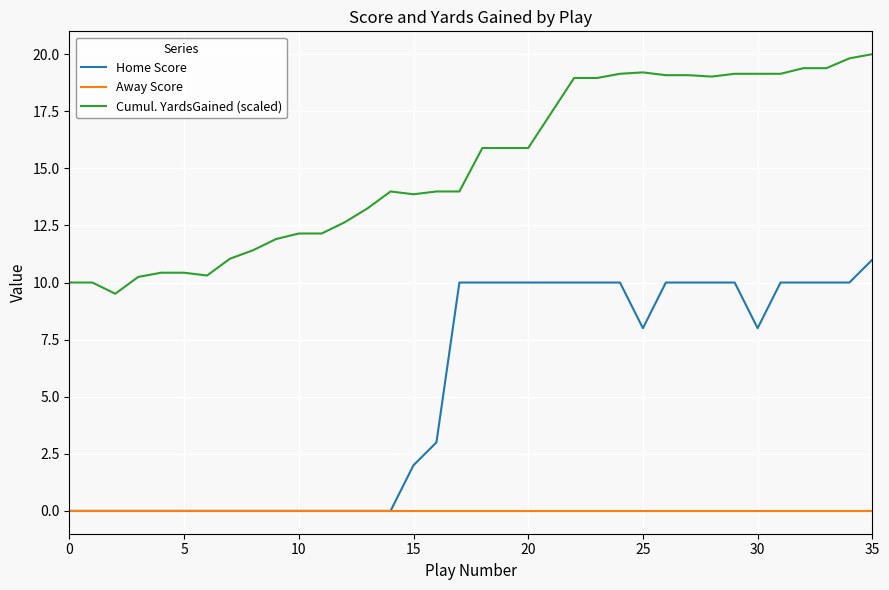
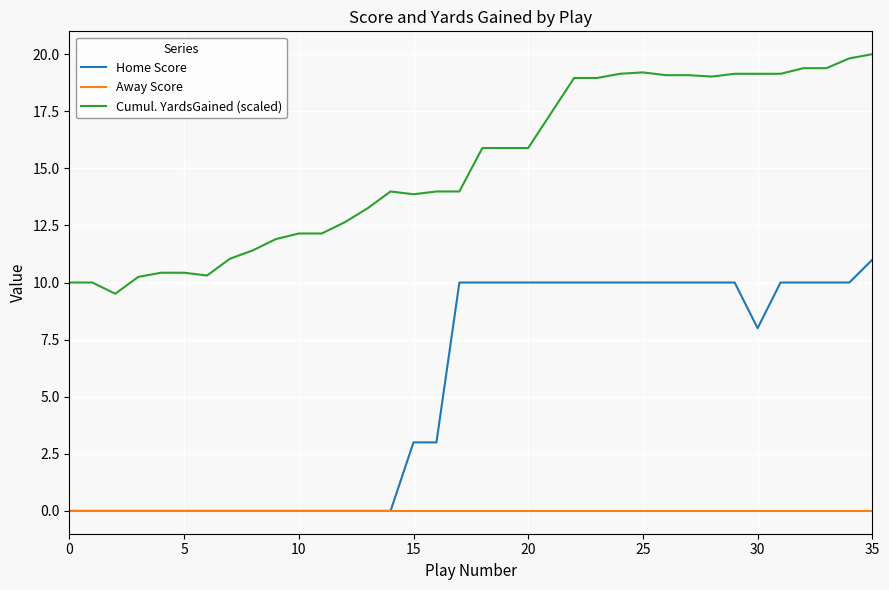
  {
    "Home Score": {
-     "15": 2,
+     "15": 3,
      "20": 10,
-     "25": 8,
+     "25": 10,
      "30": 8,
      "35": 11
    },
    "Away Score": {
      "15": 0,
      "20": 0,
      "25": 0,
      "30": 0,
      "35": 0
    },
    "Cumul. YardsGained (scaled)": {
      "0": 10,
      "5": 10.4,
      "10": 12.1,
      "15": 13.9,
      "20": 15.9,
      "25": 19.2,
      "30": 19.1,
      "35": 20
    }
  }
